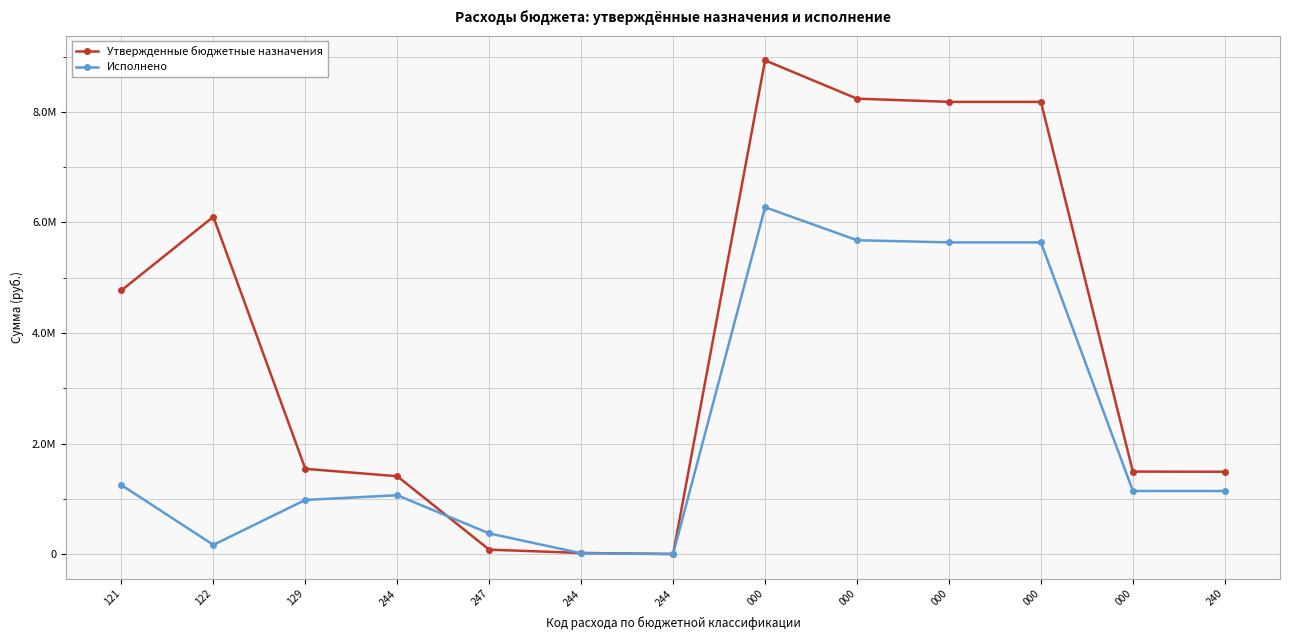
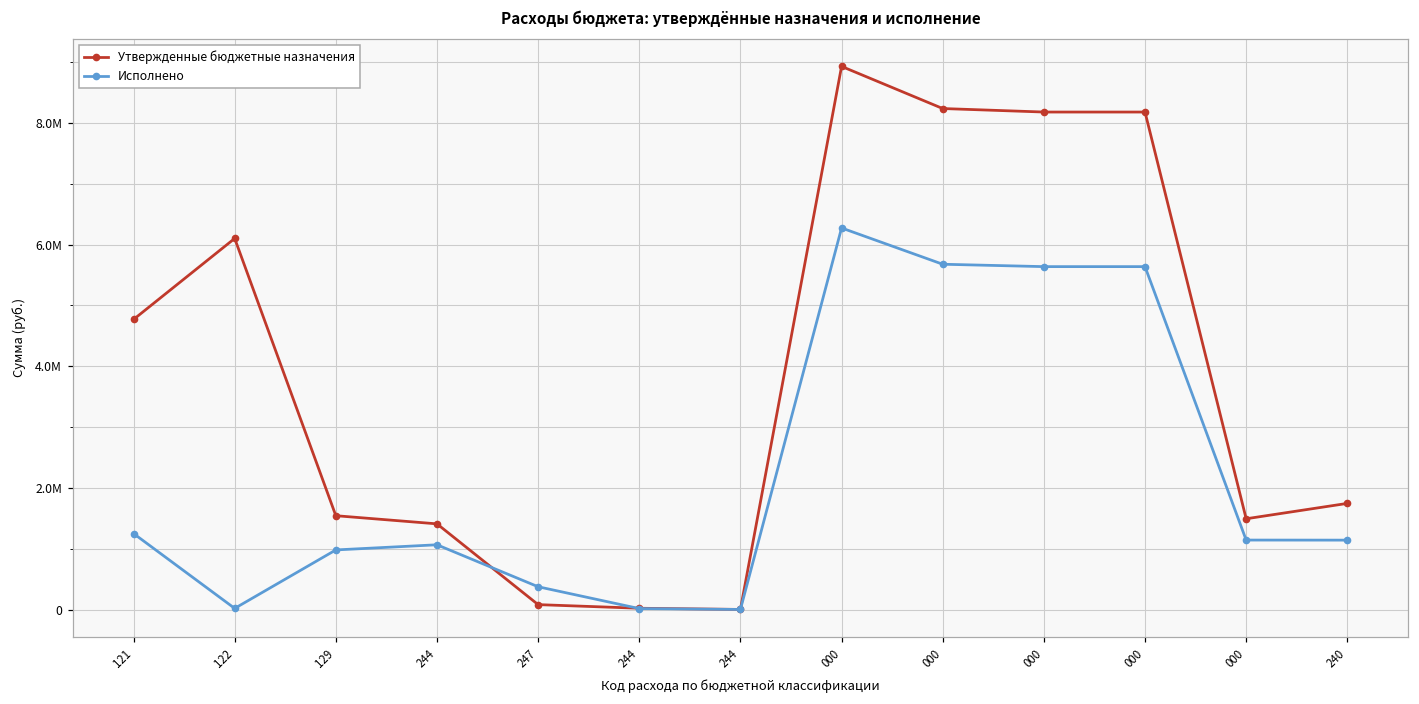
  {
    "Утвержденные бюджетные назначения": {
      "121": 4800000,
      "122": 6100000,
      "129": 1500000,
      "247": 100000,
-     "240": 1500000
+     "240": 1700000
    },
    "Исполнено": {
      "121": 1300000,
-     "122": 200000,
+     "122": 0,
      "129": 1000000,
      "247": 400000,
      "240": 1100000
    }
  }
